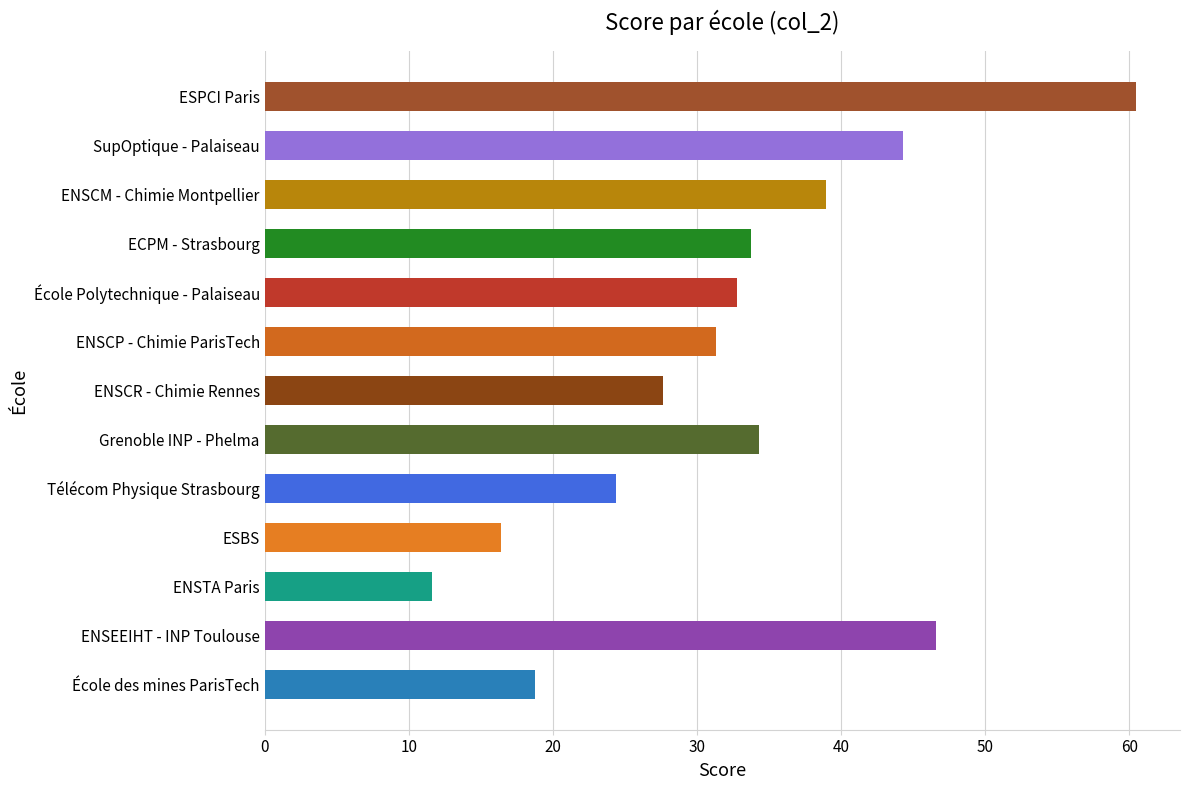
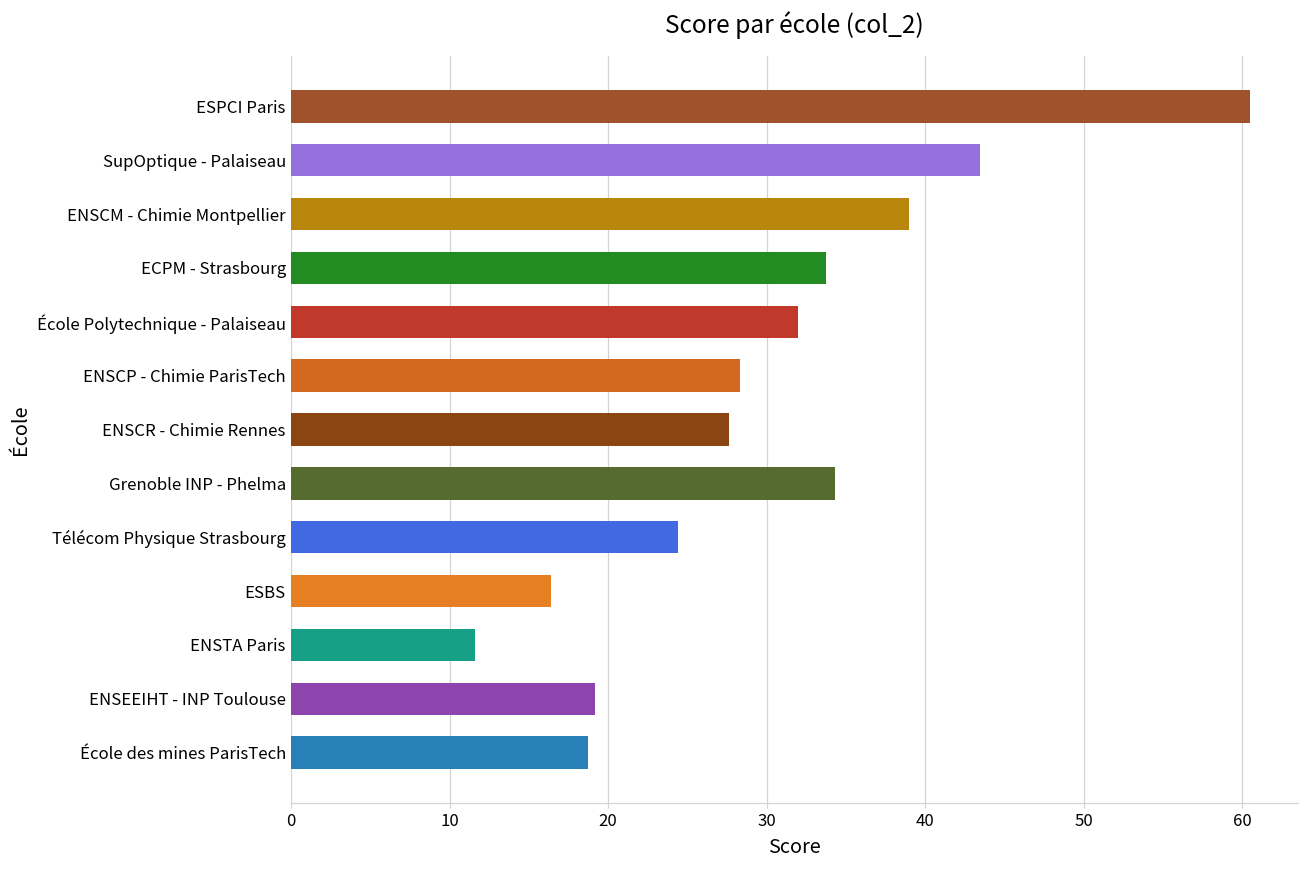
  {
    "ESPCI Paris": 60.5,
-   "SupOptique - Palaiseau": 44.3,
+   "SupOptique - Palaiseau": 43.5,
    "ENSCM - Chimie Montpellier": 39.0,
    "ECPM - Strasbourg": 33.8,
-   "École Polytechnique - Palaiseau": 32.8,
-   "ENSCP - Chimie ParisTech": 31.3,
+   "École Polytechnique - Palaiseau": 32.0,
+   "ENSCP - Chimie ParisTech": 28.3,
    "ENSCR - Chimie Rennes": 27.6,
    "Grenoble INP - Phelma": 34.3,
    "Télécom Physique Strasbourg": 24.4,
    "ESBS": 16.4,
    "ENSTA Paris": 11.6,
-   "ENSEEIHT - INP Toulouse": 46.6,
+   "ENSEEIHT - INP Toulouse": 19.2,
    "École des mines ParisTech": 18.8
  }
